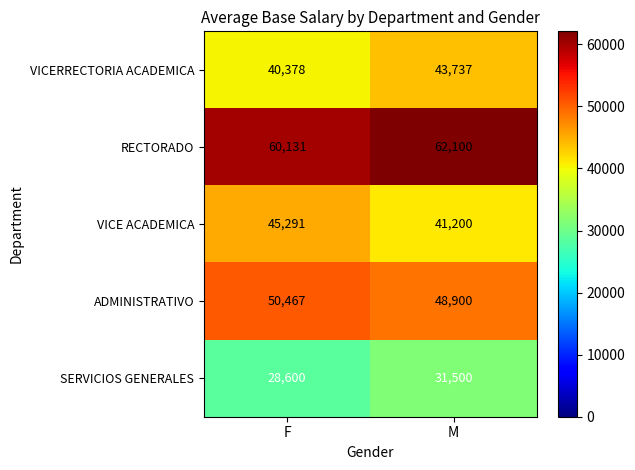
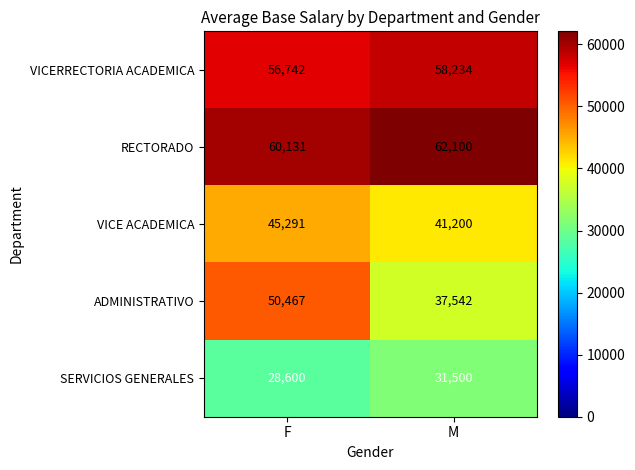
  {
    "VICERRECTORIA ACADEMICA": {
-     "F": "40,378",
-     "M": "43,737"
+     "F": "56,742",
+     "M": "58,234"
    },
    "RECTORADO": {
      "F": "60,131",
      "M": "62,100"
    },
    "VICE ACADEMICA": {
      "F": "45,291",
      "M": "41,200"
    },
    "ADMINISTRATIVO": {
      "F": "50,467",
-     "M": "48,900"
+     "M": "37,542"
    },
    "SERVICIOS GENERALES": {
      "F": "28,600",
      "M": "31,500"
    }
  }
